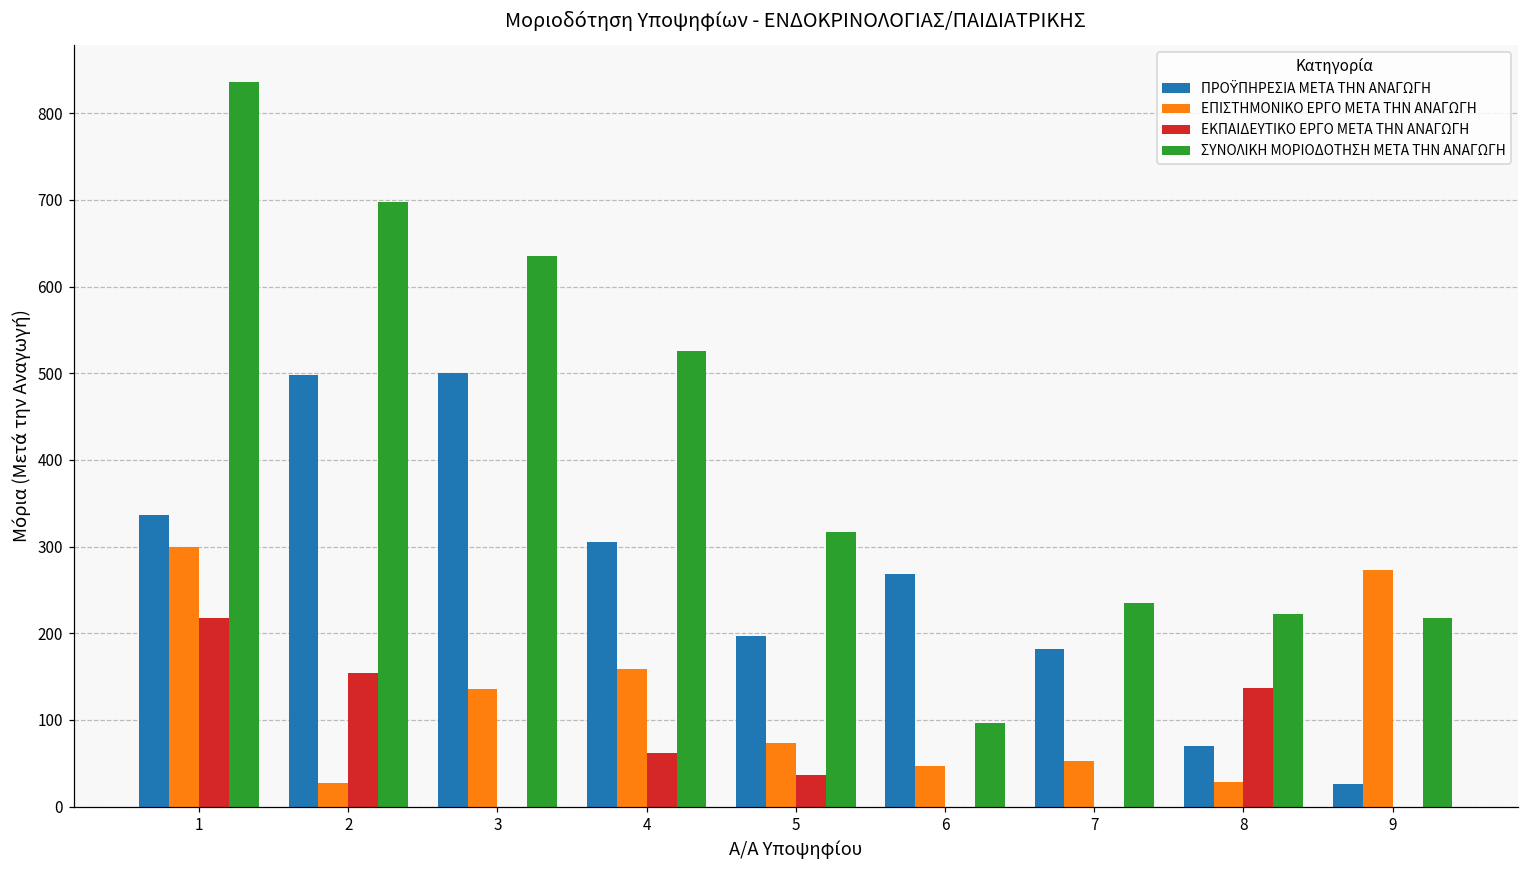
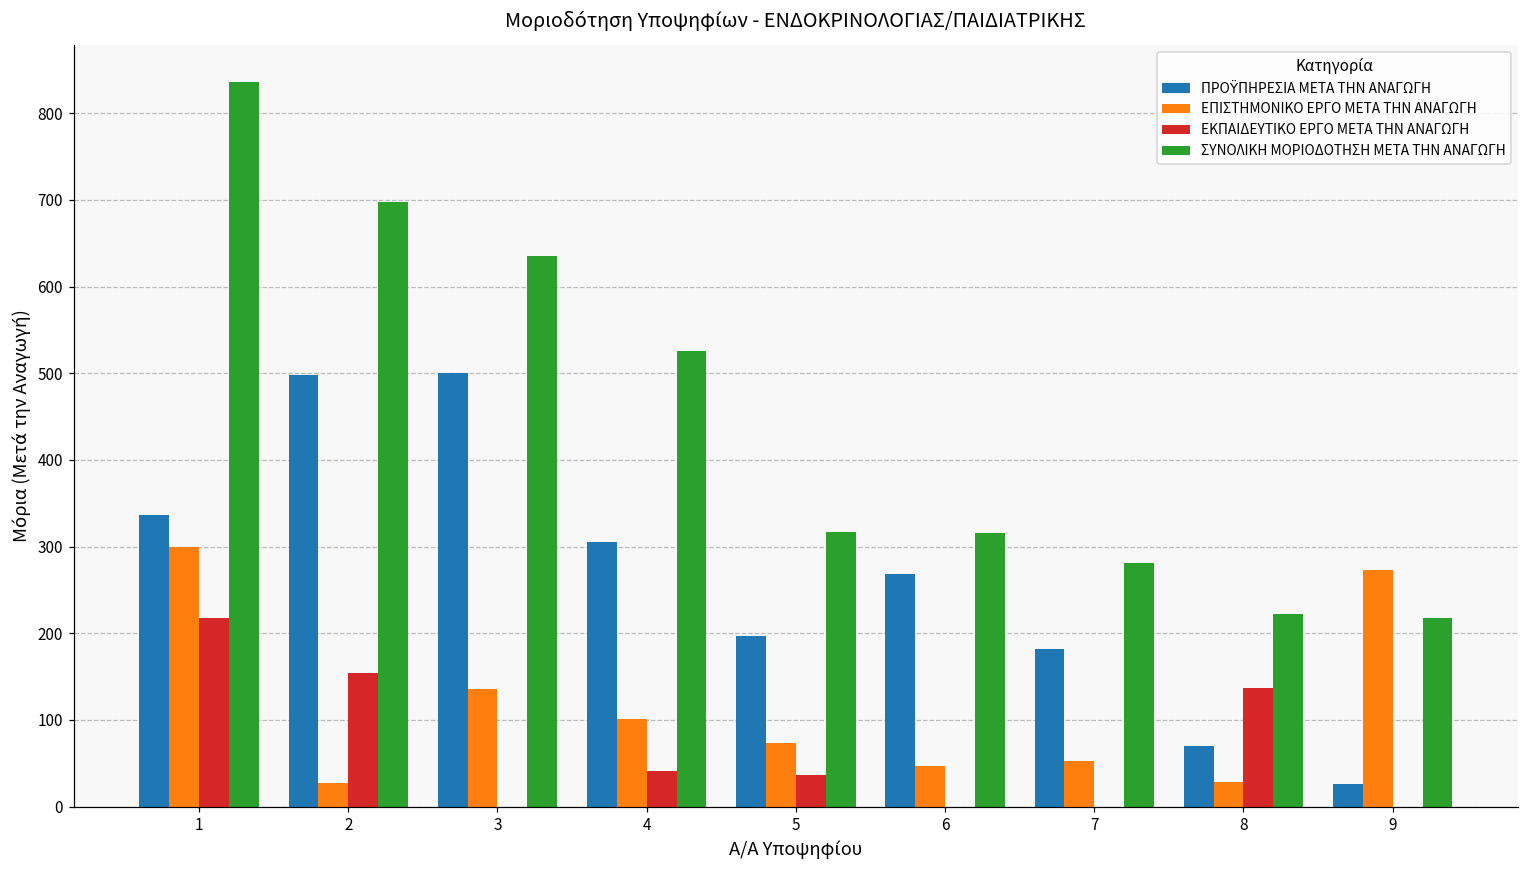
  {
    "ΠΡΟΫΠΗΡΕΣΙΑ ΜΕΤΑ ΤΗΝ ΑΝΑΓΩΓΗ": {
      "1": 340,
      "2": 500,
      "3": 500,
      "4": 300,
      "5": 200,
      "6": 270,
      "7": 180,
      "8": 70,
      "9": 30
    },
    "ΕΠΙΣΤΗΜΟΝΙΚΟ ΕΡΓΟ ΜΕΤΑ ΤΗΝ ΑΝΑΓΩΓΗ": {
      "1": 300,
      "2": 30,
      "3": 140,
-     "4": 160,
+     "4": 100,
      "5": 70,
      "6": 50,
      "7": 50,
      "8": 30,
      "9": 270
    },
    "ΕΚΠΑΙΔΕΥΤΙΚΟ ΕΡΓΟ ΜΕΤΑ ΤΗΝ ΑΝΑΓΩΓΗ": {
      "1": 220,
      "2": 150,
      "3": 0,
-     "4": 60,
+     "4": 40,
      "5": 40,
      "6": 0,
      "7": 0,
      "8": 140,
      "9": 0
    },
    "ΣΥΝΟΛΙΚΗ ΜΟΡΙΟΔΟΤΗΣΗ ΜΕΤΑ ΤΗΝ ΑΝΑΓΩΓΗ": {
      "1": 840,
      "2": 700,
      "3": 640,
      "4": 530,
      "5": 320,
-     "6": 100,
-     "7": 240,
+     "6": 320,
+     "7": 280,
      "8": 220,
      "9": 220
    }
  }
